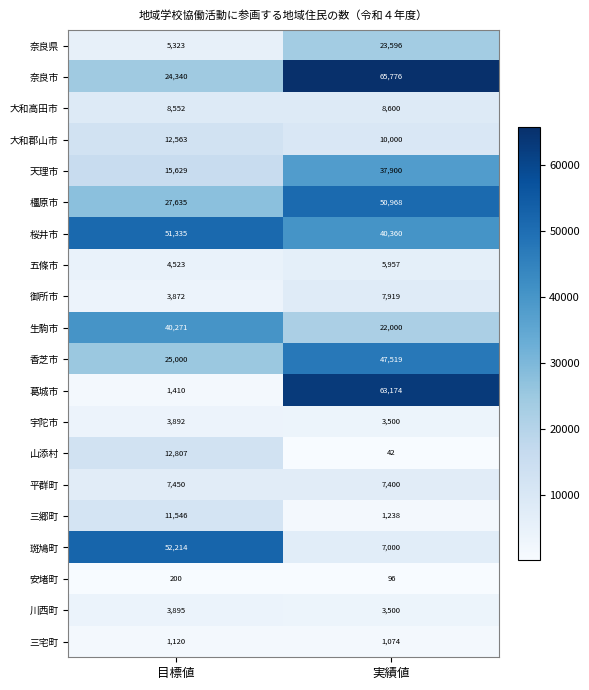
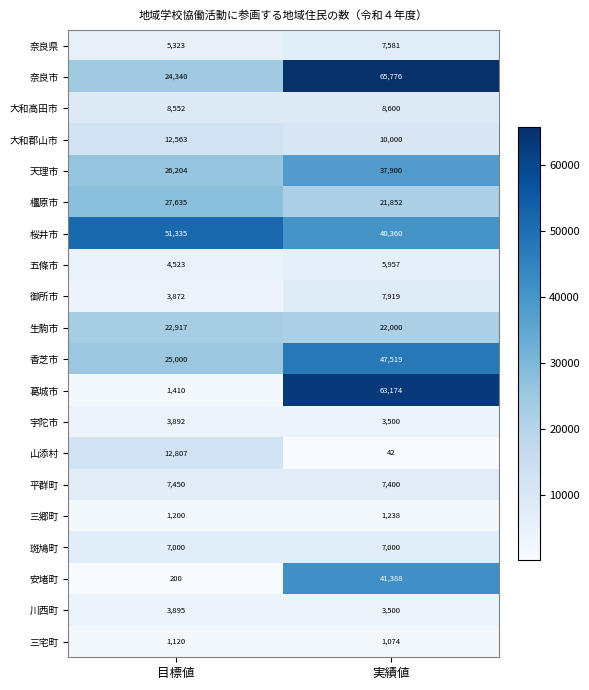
  {
    "奈良県": {
      "目標値": "5,323",
-     "実績値": "23,596"
+     "実績値": "7,581"
    },
    "奈良市": {
      "目標値": "24,340",
      "実績値": "65,776"
    },
    "大和高田市": {
      "目標値": "8,552",
      "実績値": "8,600"
    },
    "大和郡山市": {
      "目標値": "12,563",
      "実績値": "10,000"
    },
    "天理市": {
-     "目標値": "15,629",
+     "目標値": "26,204",
      "実績値": "37,900"
    },
    "橿原市": {
      "目標値": "27,635",
-     "実績値": "50,968"
+     "実績値": "21,852"
    },
    "桜井市": {
      "目標値": "51,335",
      "実績値": "40,360"
    },
    "五條市": {
      "目標値": "4,523",
      "実績値": "5,957"
    },
    "御所市": {
      "目標値": "3,872",
      "実績値": "7,919"
    },
    "生駒市": {
-     "目標値": "40,271",
+     "目標値": "22,917",
      "実績値": "22,000"
    },
    "香芝市": {
      "目標値": "25,000",
      "実績値": "47,519"
    },
    "葛城市": {
      "目標値": "1,410",
      "実績値": "63,174"
    },
    "宇陀市": {
      "目標値": "3,892",
      "実績値": "3,500"
    },
    "山添村": {
      "目標値": "12,807",
      "実績値": "42"
    },
    "平群町": {
      "目標値": "7,450",
      "実績値": "7,400"
    },
    "三郷町": {
-     "目標値": "11,546",
+     "目標値": "1,200",
      "実績値": "1,238"
    },
    "斑鳩町": {
-     "目標値": "52,214",
+     "目標値": "7,000",
      "実績値": "7,000"
    },
    "安堵町": {
      "目標値": "200",
-     "実績値": "96"
+     "実績値": "41,388"
    },
    "川西町": {
      "目標値": "3,895",
      "実績値": "3,500"
    },
    "三宅町": {
      "目標値": "1,120",
      "実績値": "1,074"
    }
  }
